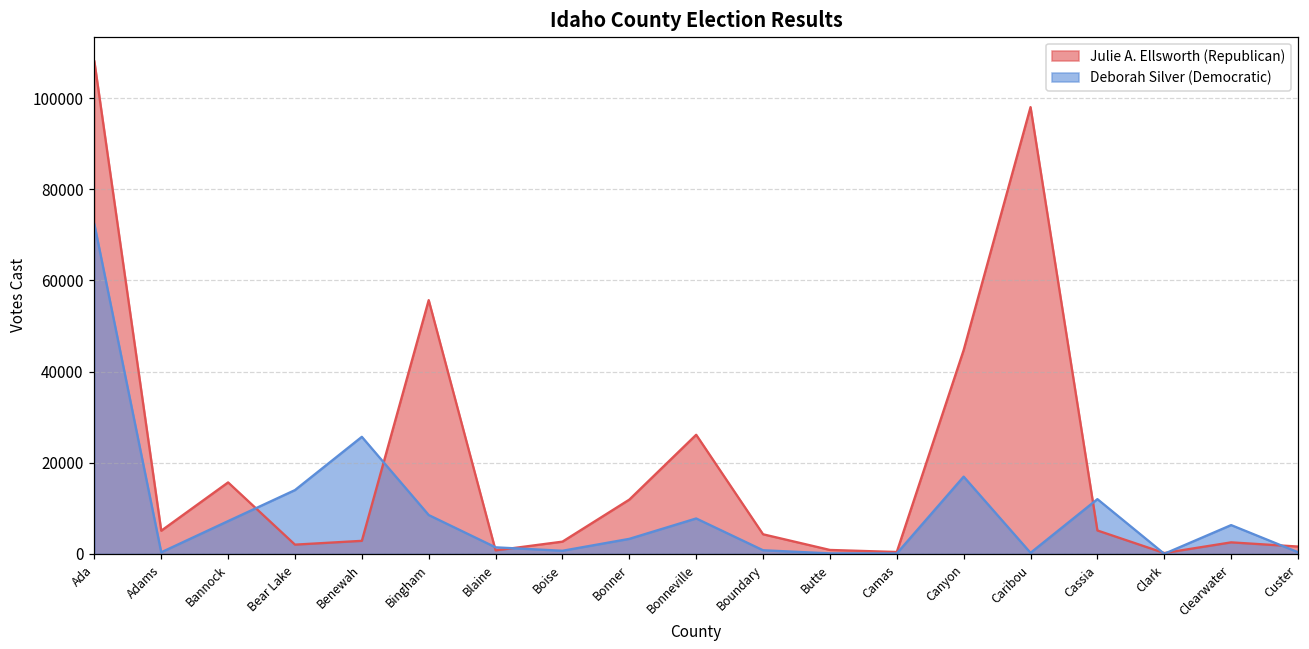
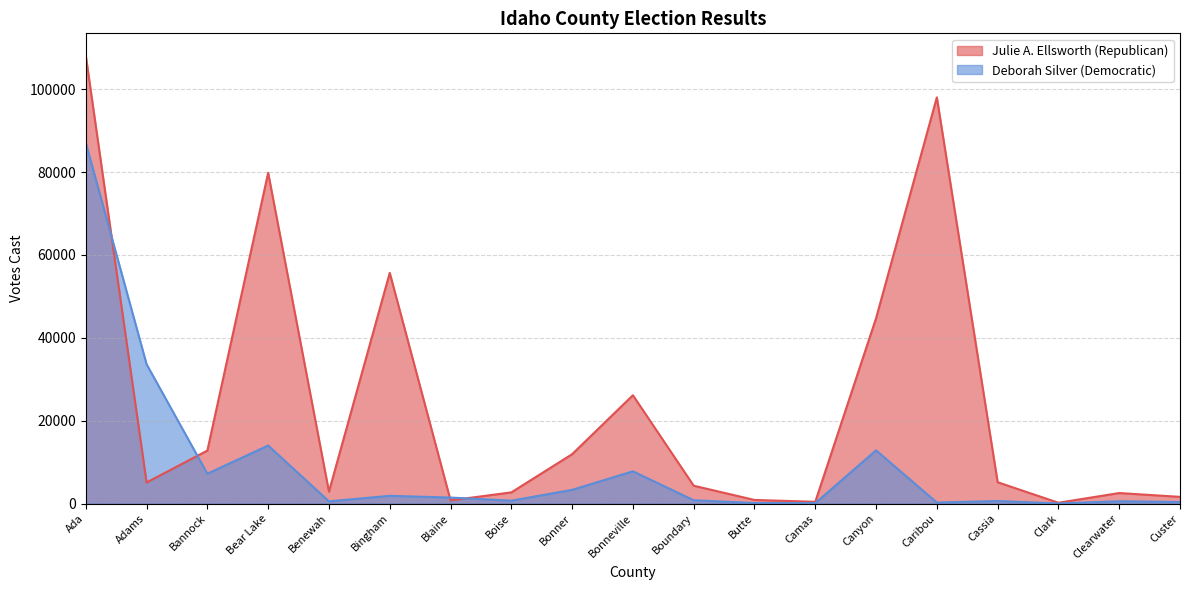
  {
    "Julie A. Ellsworth (Republican)": {
      "Ada": 108000,
      "Adams": 5000,
-     "Bannock": 16000,
-     "Bear Lake": 2000,
+     "Bannock": 13000,
+     "Bear Lake": 80000,
      "Benewah": 3000,
      "Bingham": 56000,
      "Blaine": 1000,
      "Boise": 3000,
      "Bonner": 12000,
      "Bonneville": 26000,
      "Boundary": 4000,
      "Butte": 1000,
      "Canyon": 45000,
      "Caribou": 98000,
      "Cassia": 5000,
      "Clearwater": 3000,
      "Custer": 2000
    },
    "Deborah Silver (Democratic)": {
-     "Ada": 72000,
-     "Adams": 0,
+     "Ada": 87000,
+     "Adams": 34000,
      "Bannock": 7000,
      "Bear Lake": 14000,
-     "Benewah": 26000,
-     "Bingham": 9000,
+     "Benewah": 1000,
+     "Bingham": 2000,
      "Blaine": 1000,
      "Boise": 1000,
      "Bonner": 3000,
      "Bonneville": 8000,
      "Boundary": 1000,
      "Butte": 0,
-     "Canyon": 17000,
+     "Canyon": 13000,
      "Caribou": 0,
-     "Cassia": 12000,
-     "Clearwater": 6000,
+     "Cassia": 1000,
+     "Clearwater": 1000,
      "Custer": 0
    }
  }
